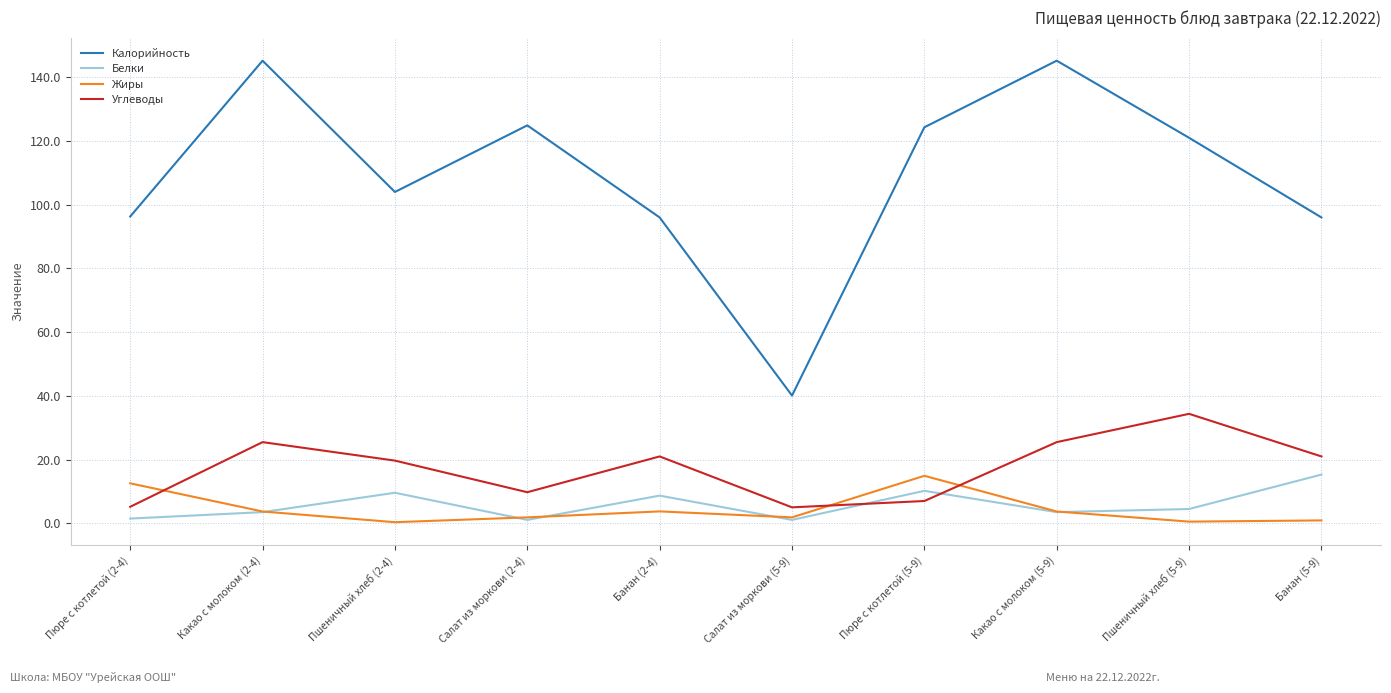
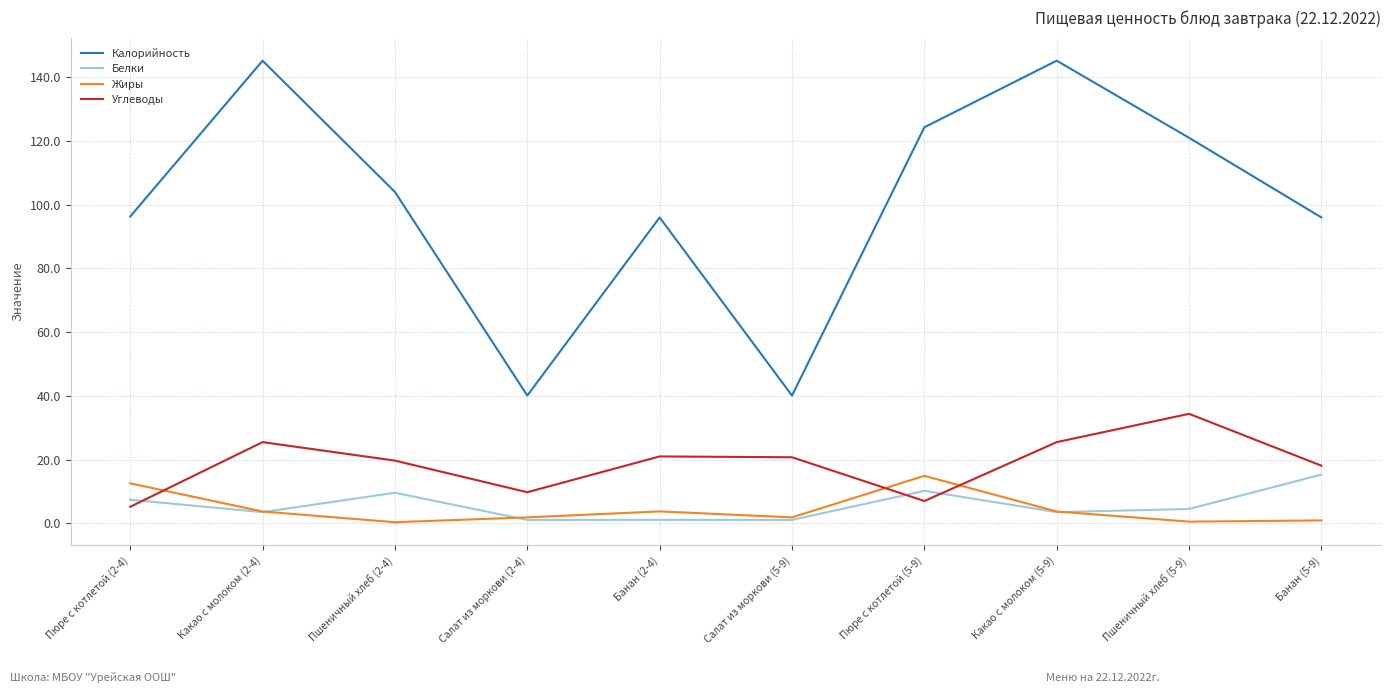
  {
    "Калорийность": {
      "Пюре с котлетой (2-4)": 96,
      "Какао с молоком (2-4)": 145,
      "Пшеничный хлеб (2-4)": 104,
-     "Салат из моркови (2-4)": 125,
+     "Салат из моркови (2-4)": 40,
      "Банан (2-4)": 96,
      "Салат из моркови (5-9)": 40,
      "Пюре с котлетой (5-9)": 124,
      "Какао с молоком (5-9)": 145,
      "Пшеничный хлеб (5-9)": 121,
      "Банан (5-9)": 96
    },
    "Белки": {
-     "Пюре с котлетой (2-4)": 2,
+     "Пюре с котлетой (2-4)": 7,
      "Пшеничный хлеб (2-4)": 10,
-     "Банан (2-4)": 9,
+     "Банан (2-4)": 1,
      "Пюре с котлетой (5-9)": 10,
      "Пшеничный хлеб (5-9)": 5,
      "Банан (5-9)": 15
    },
    "Жиры": {
      "Пюре с котлетой (2-4)": 13,
      "Пшеничный хлеб (2-4)": 0,
      "Банан (2-4)": 4,
      "Пюре с котлетой (5-9)": 15,
      "Пшеничный хлеб (5-9)": 1,
      "Банан (5-9)": 1
    },
    "Углеводы": {
      "Пюре с котлетой (2-4)": 5,
      "Какао с молоком (2-4)": 25,
      "Пшеничный хлеб (2-4)": 20,
      "Салат из моркови (2-4)": 10,
      "Банан (2-4)": 21,
-     "Салат из моркови (5-9)": 5,
+     "Салат из моркови (5-9)": 21,
      "Пюре с котлетой (5-9)": 7,
      "Какао с молоком (5-9)": 25,
      "Пшеничный хлеб (5-9)": 34,
-     "Банан (5-9)": 21
+     "Банан (5-9)": 18
    }
  }
